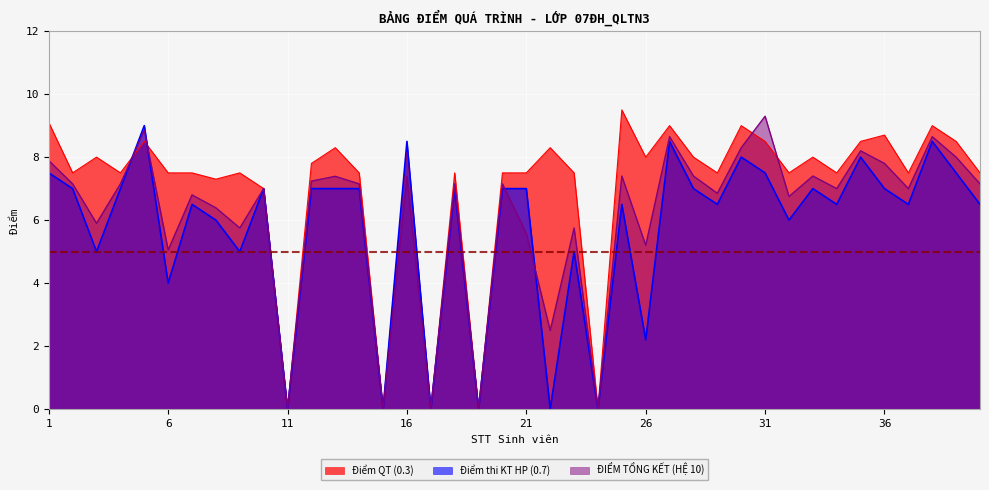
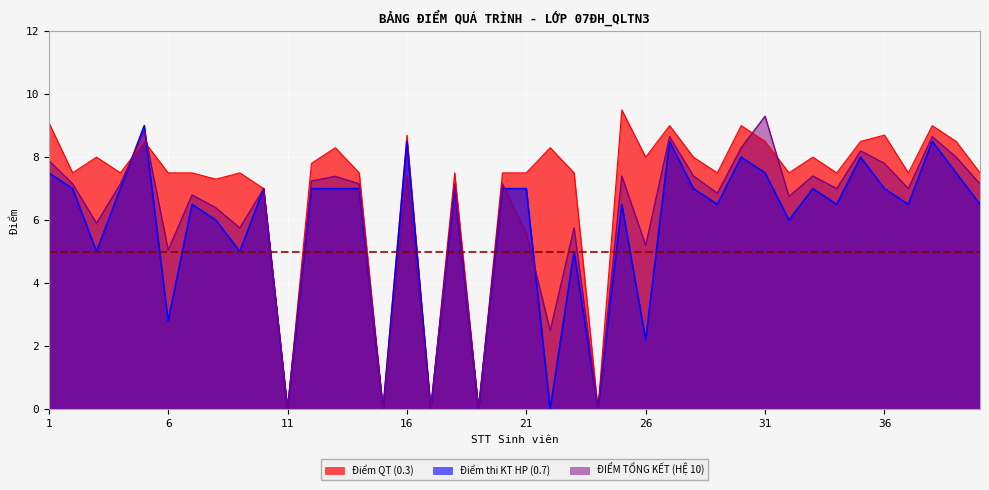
  {
    "Điểm QT (0.3)": {
      "1": 9.1,
      "6": 7.5,
-     "16": 8.3,
+     "16": 8.7,
      "21": 7.5,
      "26": 8.0,
      "31": 8.5,
      "36": 8.7
    },
    "Điểm thi KT HP (0.7)": {
      "1": 7.5,
-     "6": 4.0,
+     "6": 2.8,
      "16": 8.5,
      "21": 7.0,
      "26": 2.2,
      "31": 7.5,
      "36": 7.0
    },
    "ĐIỂM TỔNG KẾT (HỆ 10)": {
      "1": 7.9,
      "6": 5.1,
      "16": 7.4,
      "21": 5.6,
      "26": 5.2,
      "31": 9.3,
      "36": 7.8
    }
  }
